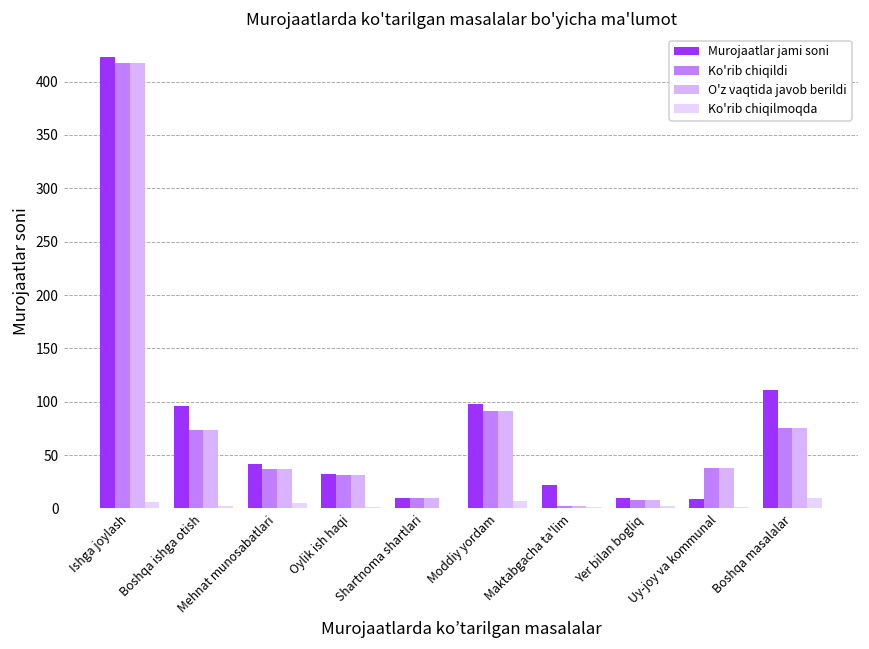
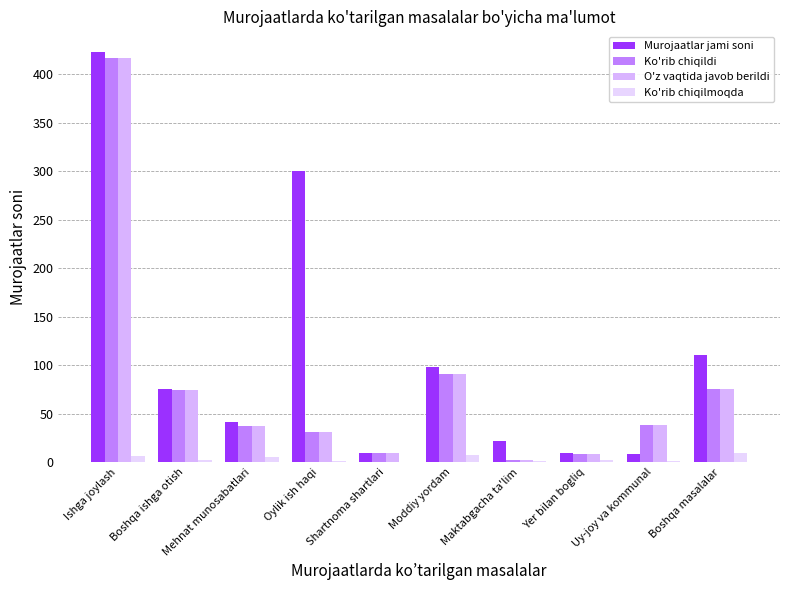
  {
    "Murojaatlar jami soni": {
      "Ishga joylash": 420,
-     "Boshqa ishga otish": 100,
+     "Boshqa ishga otish": 80,
      "Mehnat munosabatlari": 40,
-     "Oylik ish haqi": 30,
+     "Oylik ish haqi": 300,
      "Shartnoma shartlari": 10,
      "Moddiy yordam": 100,
      "Maktabgacha ta'lim": 20,
      "Yer bilan bogliq": 10,
      "Uy-joy va kommunal": 10,
      "Boshqa masalalar": 110
    }
  }
